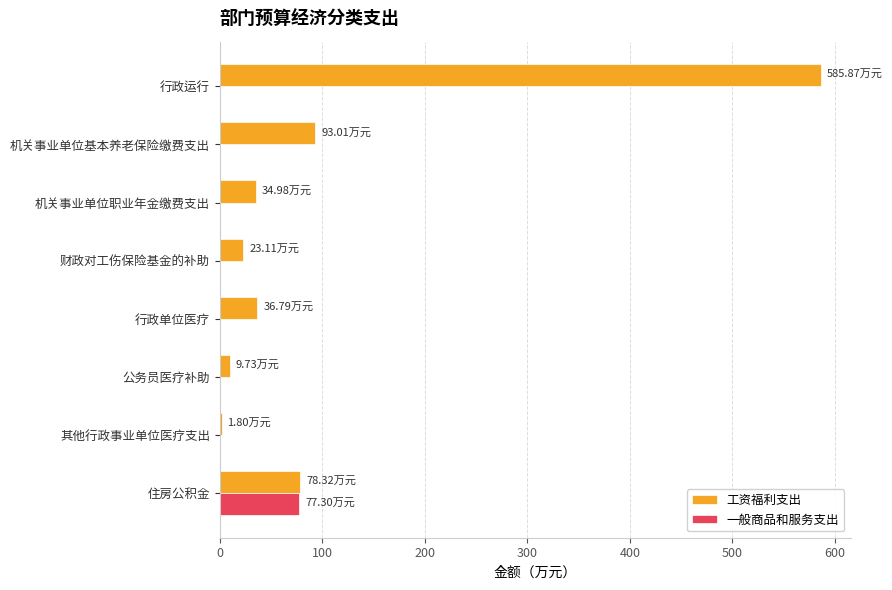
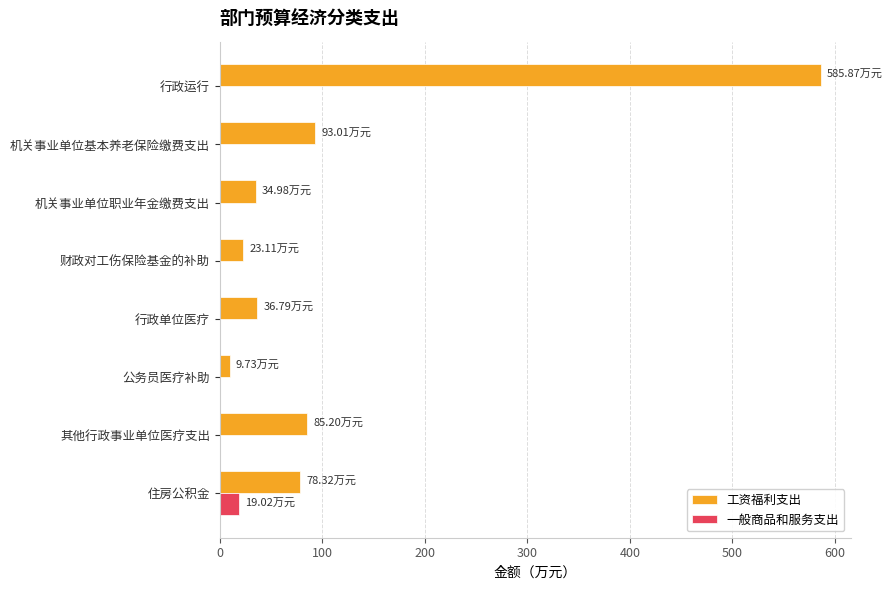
  {
    "工资福利支出": {
      "行政运行": 585.87,
      "机关事业单位基本养老保险缴费支出": 93.01,
      "机关事业单位职业年金缴费支出": 34.98,
      "财政对工伤保险基金的补助": 23.11,
      "行政单位医疗": 36.79,
      "公务员医疗补助": 9.73,
-     "其他行政事业单位医疗支出": 1.80,
+     "其他行政事业单位医疗支出": 85.20,
      "住房公积金": 78.32
    },
    "一般商品和服务支出": {
-     "住房公积金": 77.30
+     "住房公积金": 19.02
    }
  }
